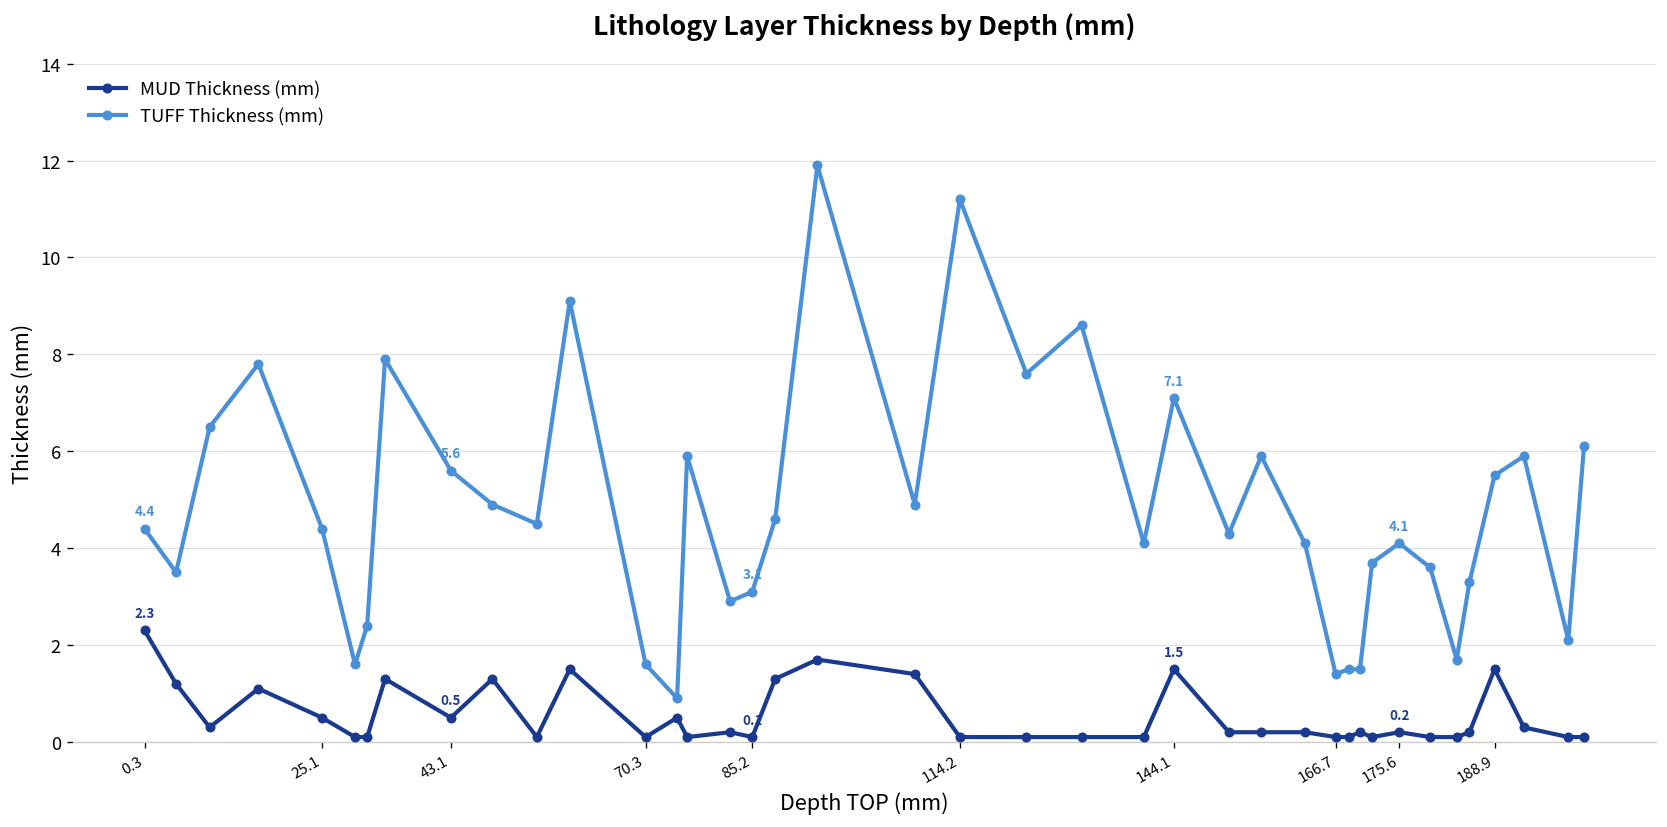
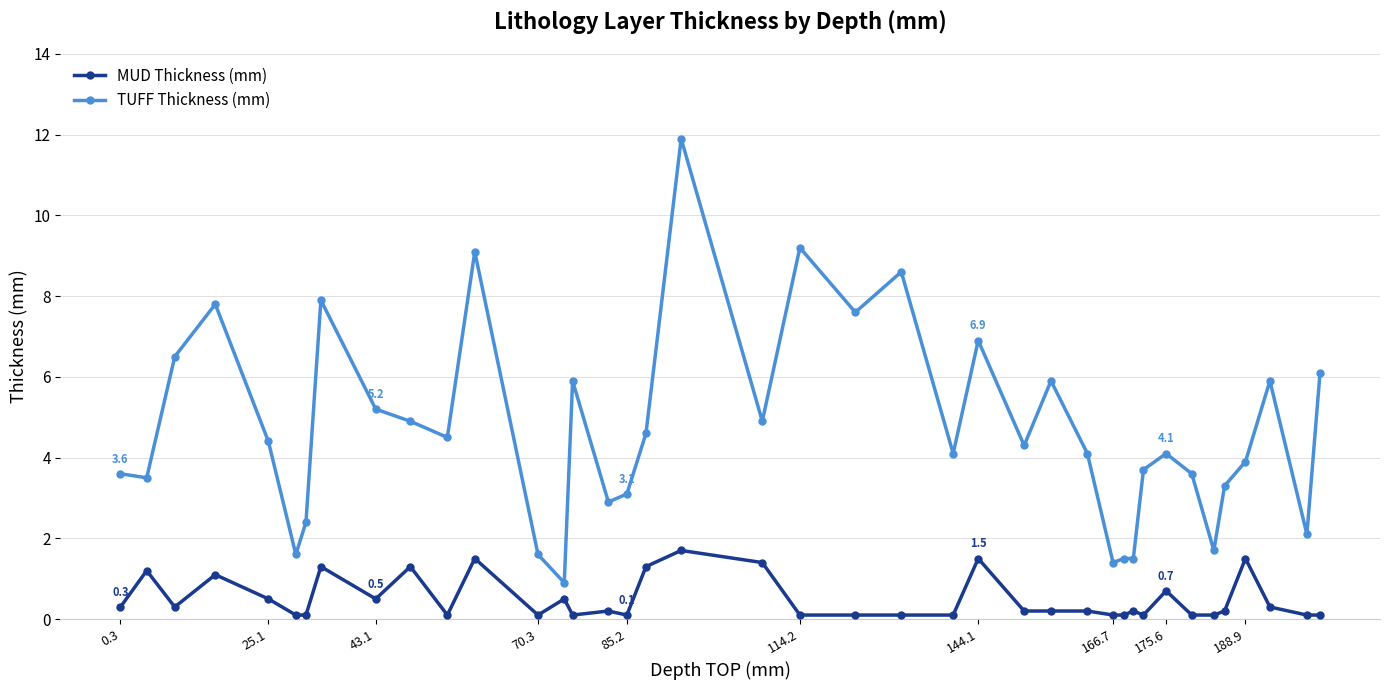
  {
    "MUD Thickness (mm)": {
-     "0.3": 2.3,
+     "0.3": 0.3,
      "43.1": 0.5,
      "85.2": 0.1,
      "144.1": 1.5,
-     "175.6": 0.2
+     "175.6": 0.7
    },
    "TUFF Thickness (mm)": {
-     "0.3": 4.4,
-     "43.1": 5.6,
+     "0.3": 3.6,
+     "43.1": 5.2,
      "85.2": 3.1,
-     "114.2": 11.2,
-     "144.1": 7.1,
+     "114.2": 9.2,
+     "144.1": 6.9,
      "175.6": 4.1,
-     "188.9": 5.5
+     "188.9": 3.9
    }
  }
